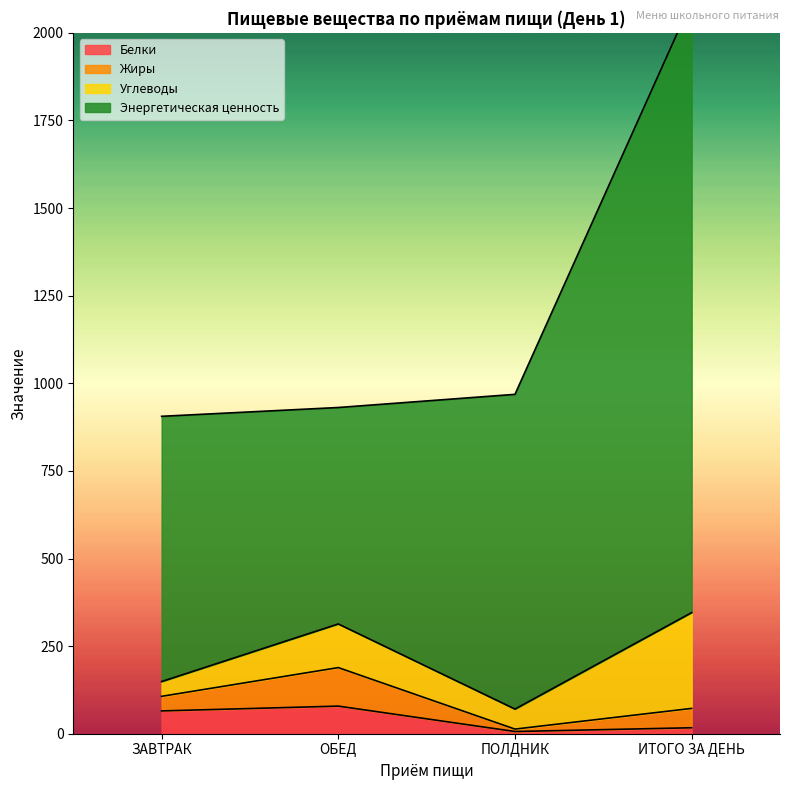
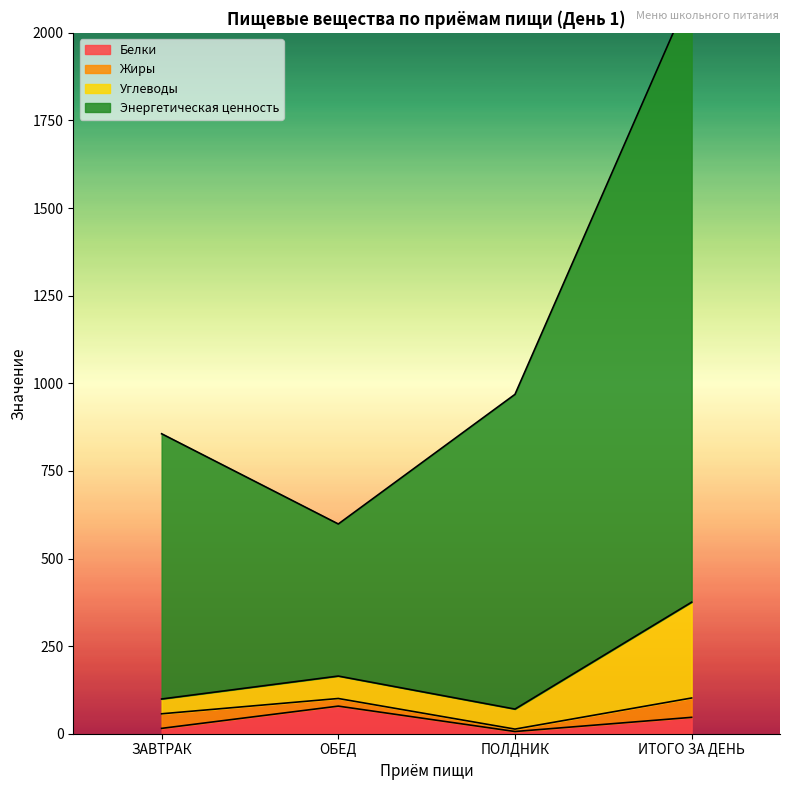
  {
    "Белки": {
-     "ЗАВТРАК": 70,
+     "ЗАВТРАК": 20,
      "ОБЕД": 80,
-     "ИТОГО ЗА ДЕНЬ": 20
+     "ИТОГО ЗА ДЕНЬ": 50
    },
    "Жиры": {
      "ЗАВТРАК": 40,
-     "ОБЕД": 110,
+     "ОБЕД": 20,
      "ИТОГО ЗА ДЕНЬ": 60
    },
    "Углеводы": {
      "ЗАВТРАК": 40,
-     "ОБЕД": 120,
+     "ОБЕД": 60,
      "ПОЛДНИК": 60,
      "ИТОГО ЗА ДЕНЬ": 270
    },
    "Энергетическая ценность": {
      "ЗАВТРАК": 760,
-     "ОБЕД": 620,
+     "ОБЕД": 430,
      "ПОЛДНИК": 900
    }
  }
